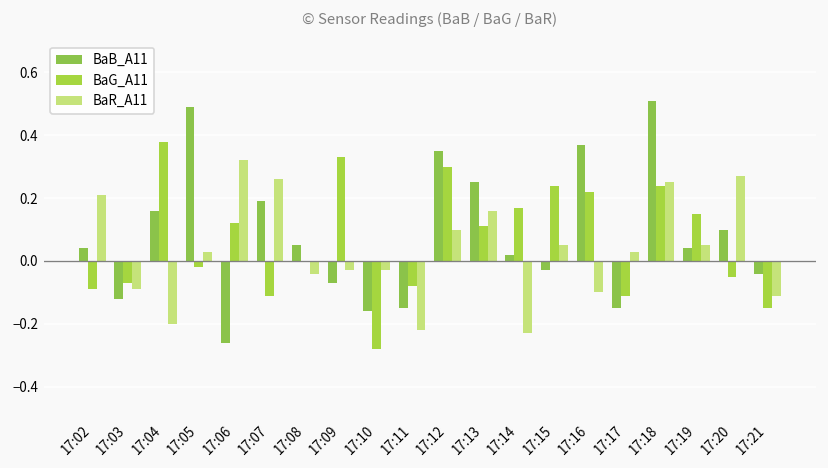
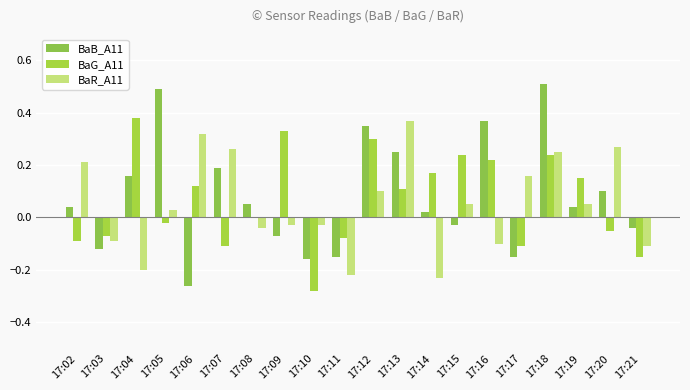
  {
    "BaR_A11": {
      "17:02": 0.21,
      "17:03": -0.09,
      "17:04": -0.20,
      "17:05": 0.03,
      "17:06": 0.32,
      "17:07": 0.26,
      "17:08": -0.04,
      "17:09": -0.03,
      "17:10": -0.03,
      "17:11": -0.22,
      "17:12": 0.10,
-     "17:13": 0.16,
+     "17:13": 0.37,
      "17:14": -0.23,
      "17:15": 0.05,
      "17:16": -0.10,
-     "17:17": 0.03,
+     "17:17": 0.16,
      "17:18": 0.25,
      "17:19": 0.05,
      "17:20": 0.27,
      "17:21": -0.11
    }
  }
